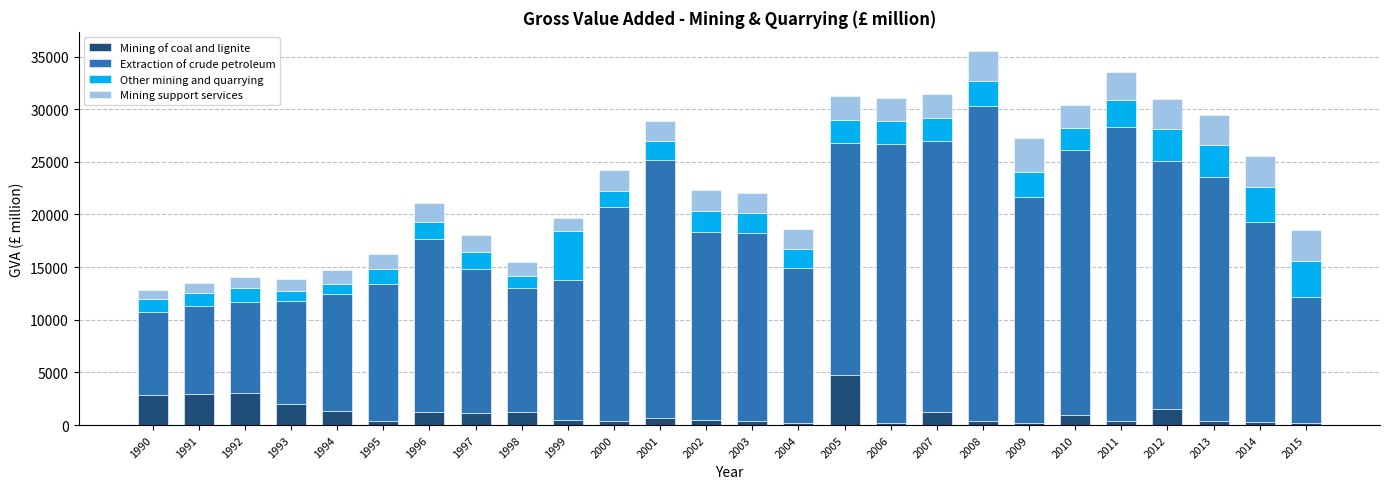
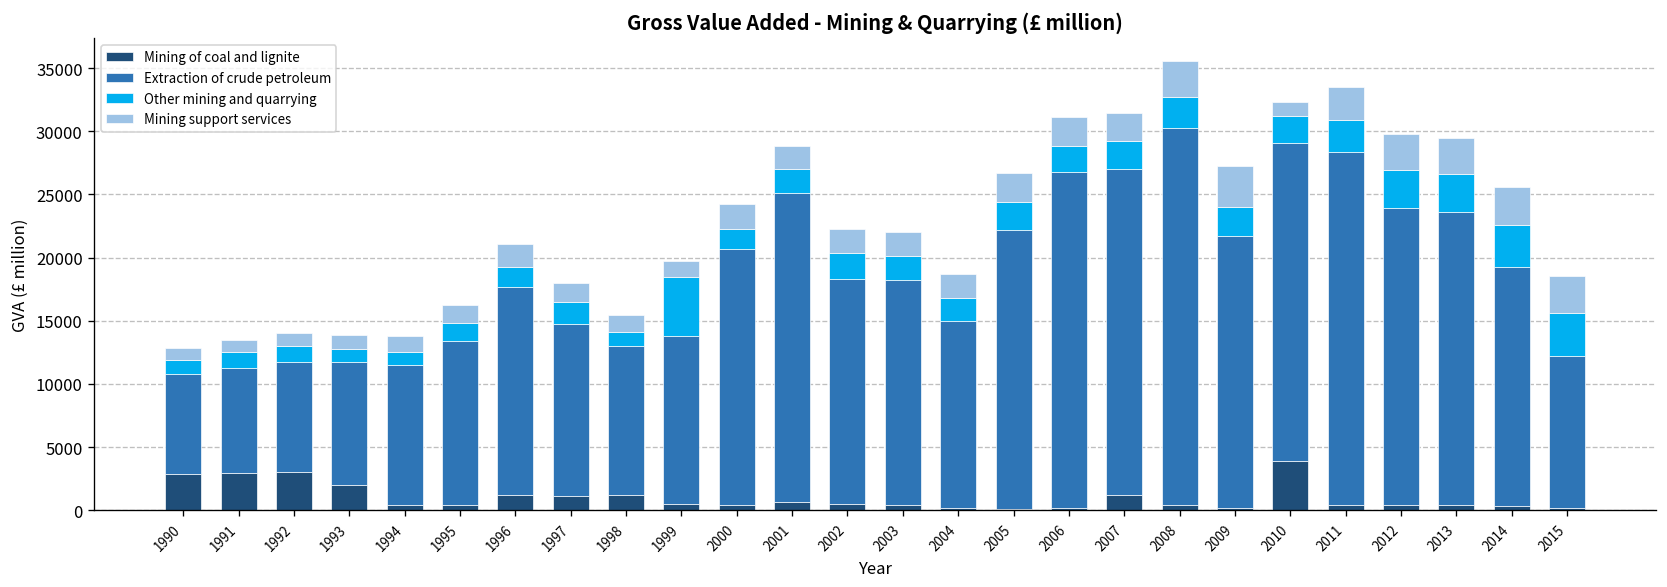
  {
    "Mining of coal and lignite": {
      "1990": 2900,
      "1991": 3000,
      "1992": 3000,
      "1993": 2000,
-     "1994": 1300,
+     "1994": 400,
      "1995": 400,
      "1996": 1200,
      "1997": 1100,
      "1998": 1200,
      "1999": 500,
      "2000": 400,
      "2001": 700,
      "2002": 500,
      "2003": 400,
-     "2005": 4700,
+     "2005": 100,
      "2007": 1200,
      "2008": 400,
-     "2010": 1000,
+     "2010": 3900,
      "2011": 400,
-     "2012": 1500,
+     "2012": 400,
      "2013": 400,
      "2014": 300
    },
    "Extraction of crude petroleum": {
      "1990": 7900,
      "1991": 8300,
      "1992": 8700,
      "1993": 9700,
      "1994": 11100,
      "1995": 13000,
      "1996": 16500,
      "1997": 13700,
      "1998": 11800,
      "1999": 13300,
      "2000": 20200,
      "2001": 24400,
      "2002": 17800,
      "2003": 17800,
      "2004": 14700,
      "2005": 22100,
      "2006": 26500,
      "2007": 25800,
      "2008": 29800,
      "2009": 21500,
      "2010": 25100,
      "2011": 27900,
      "2012": 23600,
      "2013": 23200,
      "2014": 19000,
      "2015": 12000
    },
    "Other mining and quarrying": {
      "1990": 1200,
      "1991": 1200,
      "1992": 1300,
      "1993": 1000,
      "1994": 1000,
      "1995": 1400,
      "1996": 1500,
      "1997": 1700,
      "1998": 1100,
      "1999": 4600,
      "2000": 1600,
      "2001": 1900,
      "2002": 2000,
      "2003": 1900,
      "2004": 1800,
      "2005": 2200,
      "2006": 2100,
      "2007": 2200,
      "2008": 2400,
      "2009": 2400,
      "2010": 2100,
      "2011": 2500,
      "2012": 3000,
      "2013": 3000,
      "2014": 3300,
      "2015": 3400
    },
    "Mining support services": {
      "1990": 900,
      "1991": 1000,
      "1992": 1000,
      "1993": 1200,
      "1994": 1300,
      "1995": 1400,
      "1996": 1800,
      "1997": 1600,
      "1998": 1300,
      "1999": 1200,
      "2000": 2000,
      "2001": 1800,
      "2002": 1900,
      "2003": 1900,
      "2004": 1900,
      "2005": 2300,
      "2006": 2200,
      "2007": 2200,
      "2008": 2900,
      "2009": 3200,
-     "2010": 2100,
+     "2010": 1100,
      "2011": 2700,
      "2012": 2800,
      "2013": 2800,
      "2014": 3000,
      "2015": 3000
    }
  }
